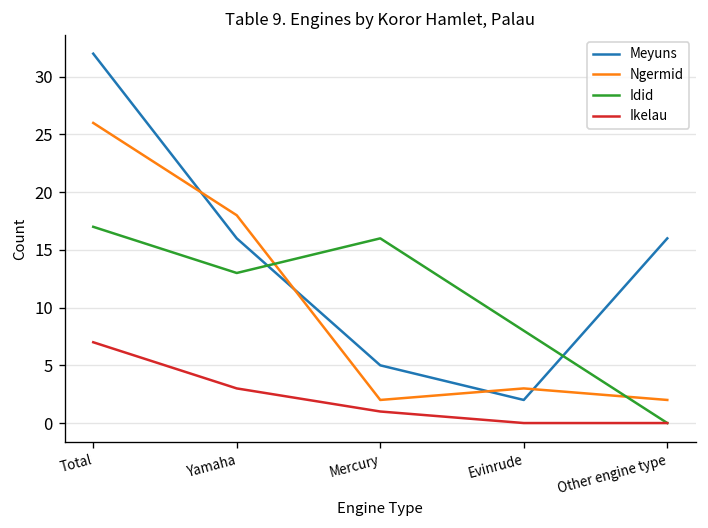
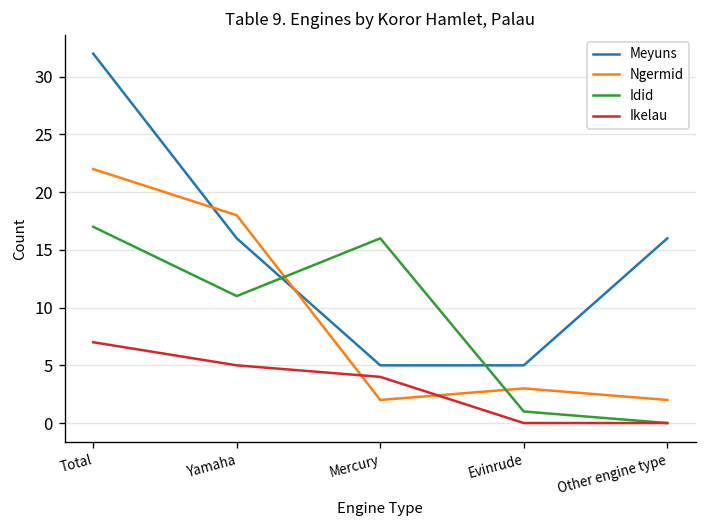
  {
    "Meyuns": {
      "Total": 32,
      "Yamaha": 16,
      "Mercury": 5,
-     "Evinrude": 2,
+     "Evinrude": 5,
      "Other engine type": 16
    },
    "Ngermid": {
-     "Total": 26,
+     "Total": 22,
      "Yamaha": 18,
      "Mercury": 2,
      "Evinrude": 3,
      "Other engine type": 2
    },
    "Idid": {
      "Total": 17,
-     "Yamaha": 13,
+     "Yamaha": 11,
      "Mercury": 16,
-     "Evinrude": 8
+     "Evinrude": 1
    },
    "Ikelau": {
      "Total": 7,
-     "Yamaha": 3,
-     "Mercury": 1,
+     "Yamaha": 5,
+     "Mercury": 4,
      "Evinrude": 0
    }
  }
